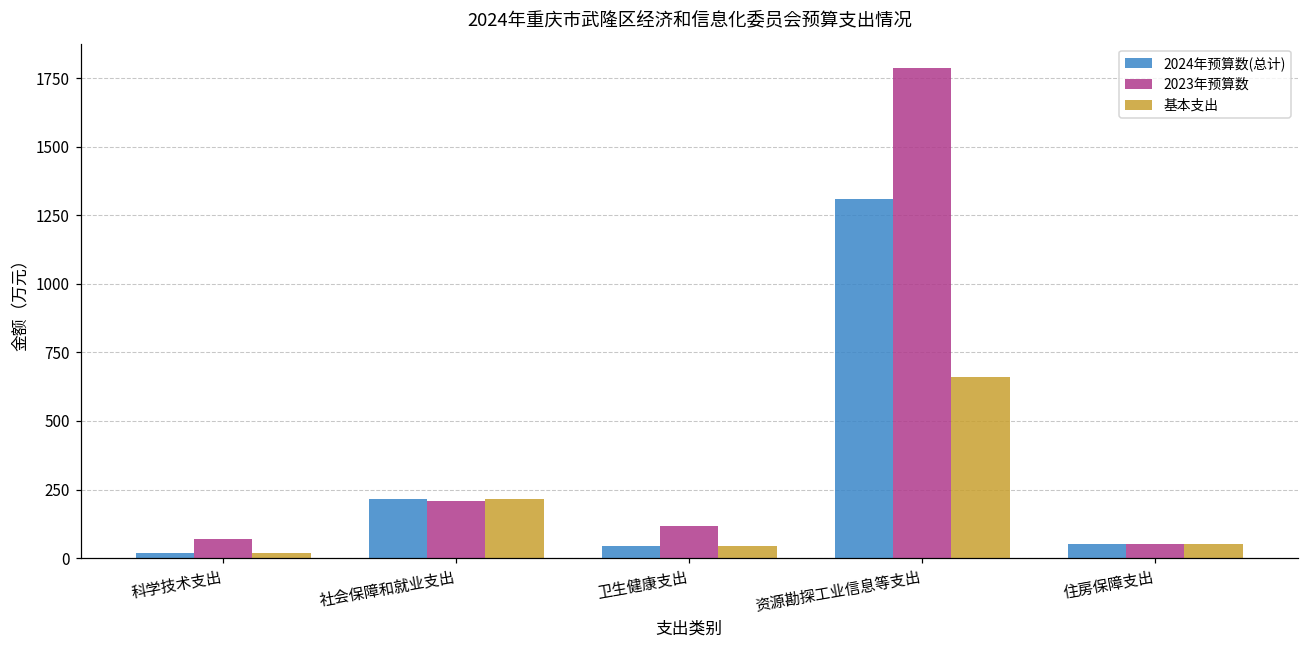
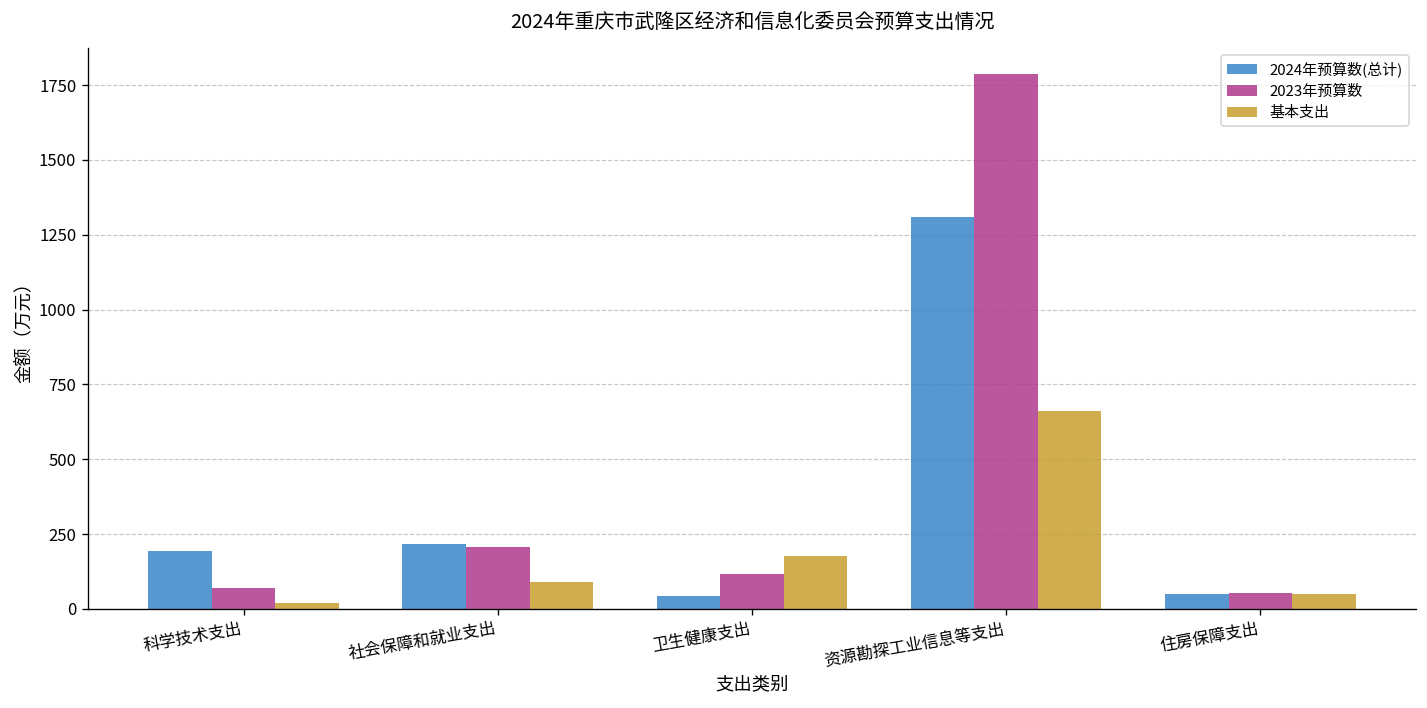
  {
    "2024年预算数(总计)": {
-     "科学技术支出": 20,
+     "科学技术支出": 190,
      "社会保障和就业支出": 220,
      "卫生健康支出": 40,
      "资源勘探工业信息等支出": 1310,
      "住房保障支出": 50
    },
    "2023年预算数": {
      "科学技术支出": 70,
      "社会保障和就业支出": 210,
      "卫生健康支出": 120,
      "资源勘探工业信息等支出": 1790,
      "住房保障支出": 50
    },
    "基本支出": {
      "科学技术支出": 20,
-     "社会保障和就业支出": 220,
-     "卫生健康支出": 40,
+     "社会保障和就业支出": 90,
+     "卫生健康支出": 180,
      "资源勘探工业信息等支出": 660,
      "住房保障支出": 50
    }
  }
